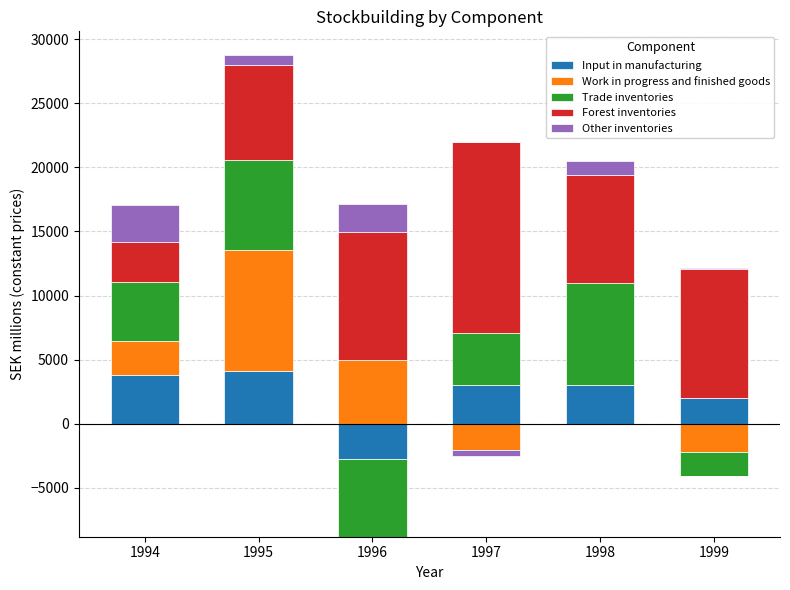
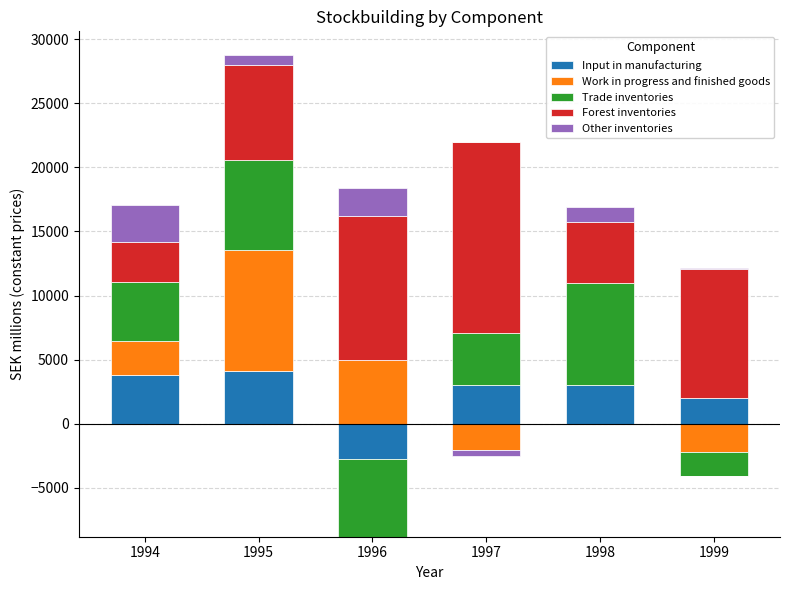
  {
    "Forest inventories": {
      "1994": 3100,
      "1995": 7400,
-     "1996": 10000,
+     "1996": 11200,
      "1997": 14900,
-     "1998": 8400,
+     "1998": 4800,
      "1999": 10000
    }
  }
